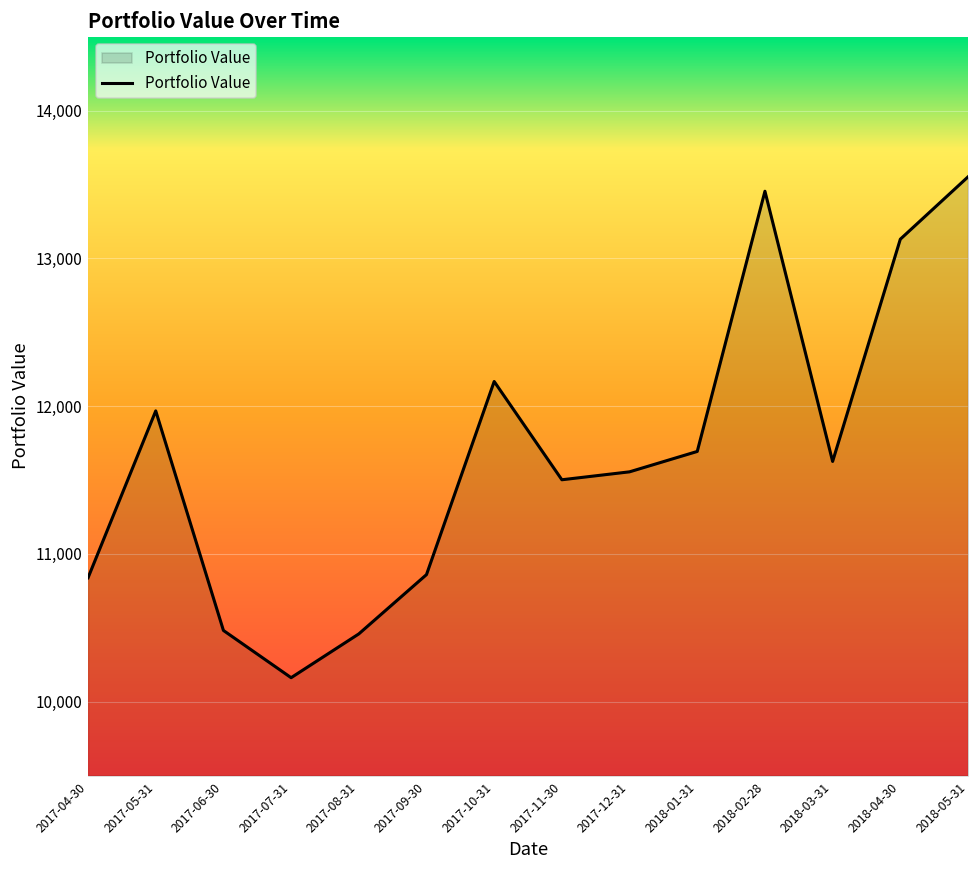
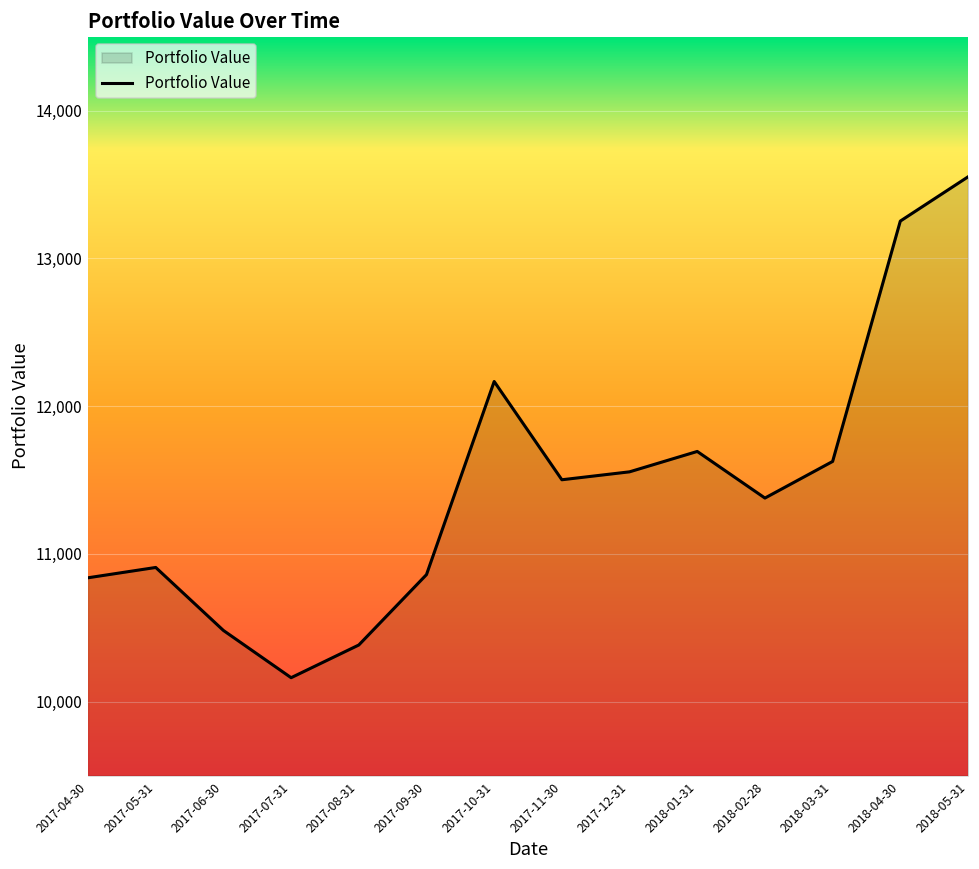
  {
    "2017-04-30": "10,840",
-   "2017-05-31": "11,970",
+   "2017-05-31": "10,910",
    "2017-06-30": "10,480",
    "2017-07-31": "10,160",
-   "2017-08-31": "10,460",
+   "2017-08-31": "10,380",
    "2017-09-30": "10,860",
    "2017-10-31": "12,170",
    "2017-11-30": "11,500",
    "2017-12-31": "11,560",
    "2018-01-31": "11,690",
-   "2018-02-28": "13,450",
+   "2018-02-28": "11,380",
    "2018-03-31": "11,630",
-   "2018-04-30": "13,130",
+   "2018-04-30": "13,250",
    "2018-05-31": "13,550"
  }
